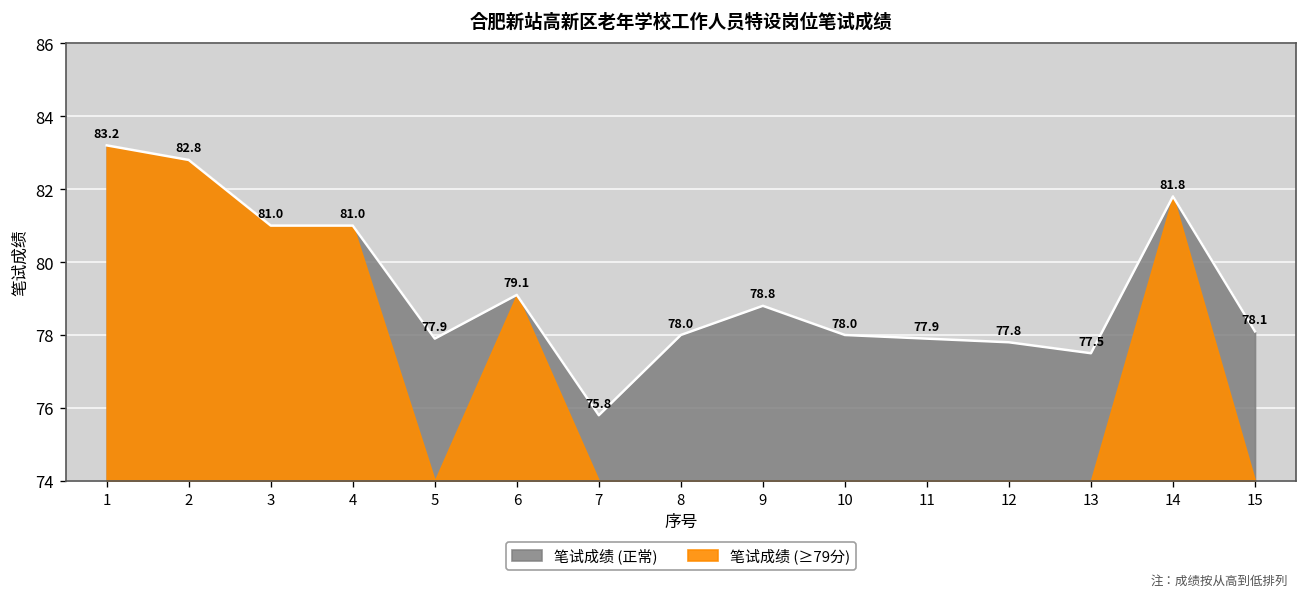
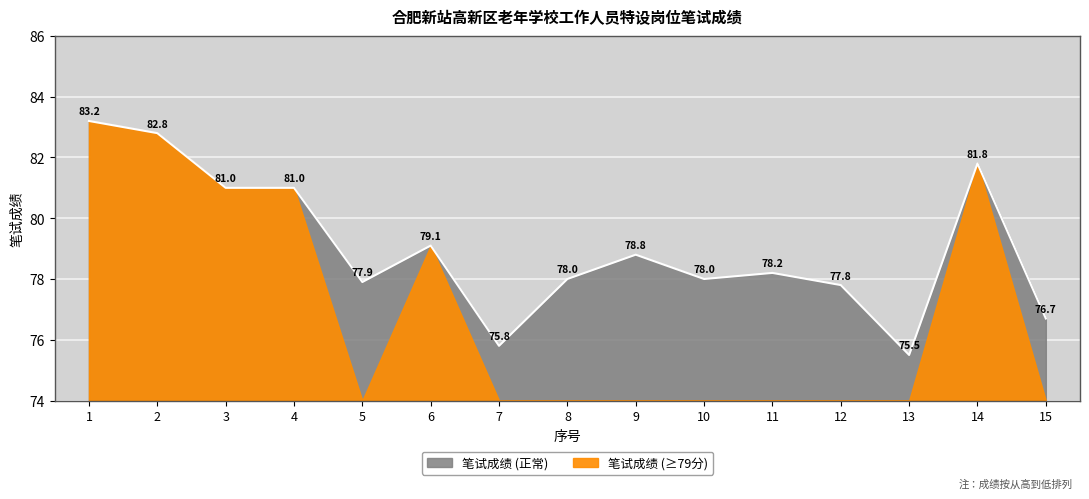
  {
    "笔试成绩 (正常)": {
      "5": 77.9,
      "7": 75.8,
      "8": 78.0,
      "9": 78.8,
      "10": 78.0,
-     "11": 77.9,
+     "11": 78.2,
      "12": 77.8,
-     "13": 77.5,
-     "15": 78.1
+     "13": 75.5,
+     "15": 76.7
    }
  }
